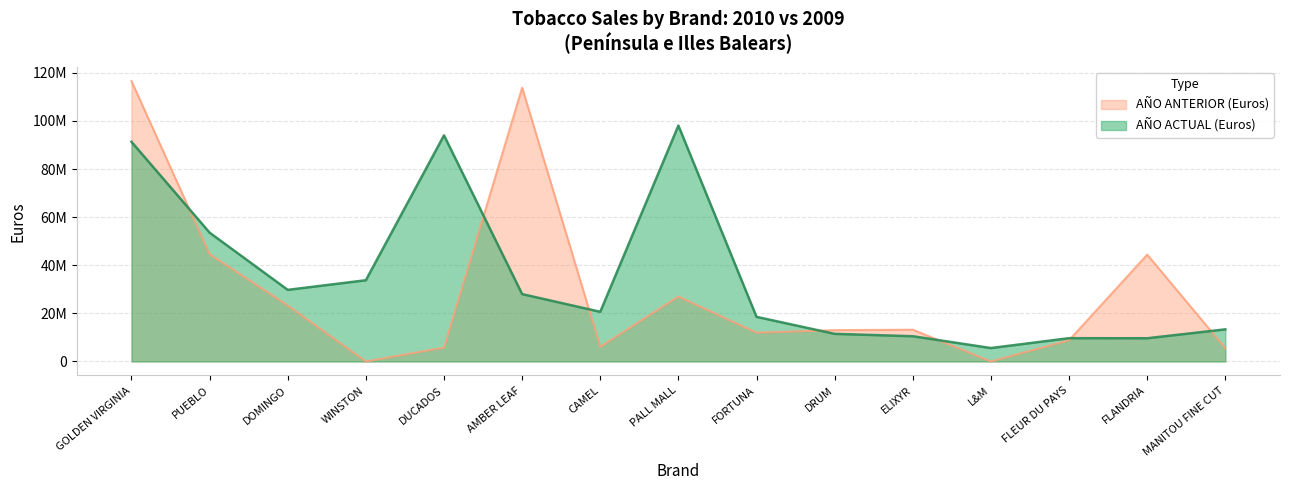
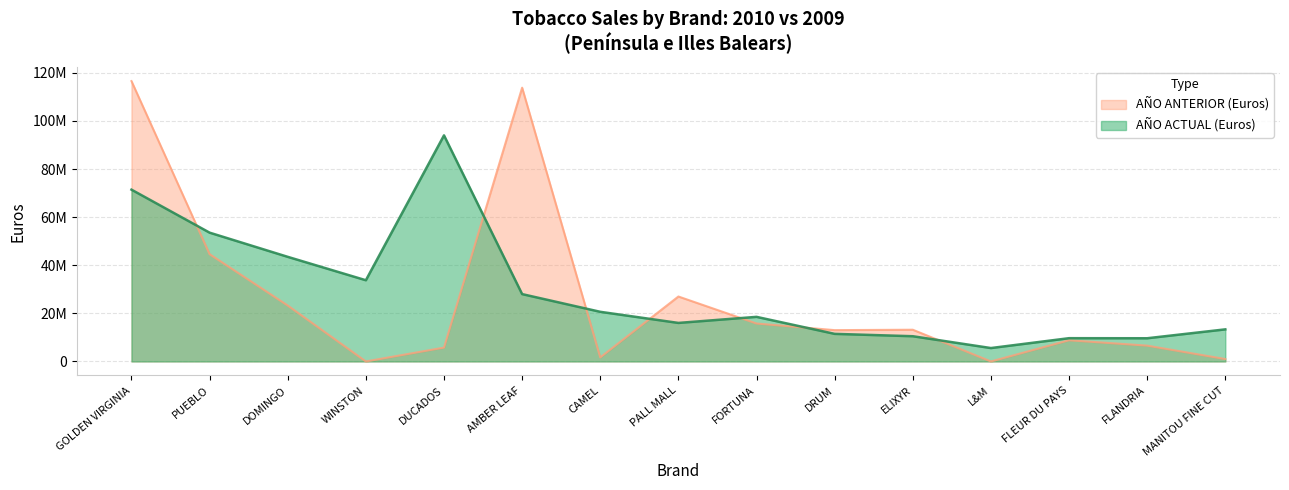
  {
    "AÑO ANTERIOR (Euros)": {
      "GOLDEN VIRGINIA": 117000000,
      "PUEBLO": 45000000,
      "DOMINGO": 23000000,
      "WINSTON": 0,
      "DUCADOS": 6000000,
      "AMBER LEAF": 114000000,
-     "CAMEL": 6000000,
+     "CAMEL": 2000000,
      "PALL MALL": 27000000,
-     "FORTUNA": 12000000,
+     "FORTUNA": 16000000,
      "DRUM": 13000000,
      "ELIXYR": 13000000,
      "L&M": 0,
-     "FLANDRIA": 44000000,
-     "MANITOU FINE CUT": 5000000
+     "FLANDRIA": 7000000,
+     "MANITOU FINE CUT": 1000000
    },
    "AÑO ACTUAL (Euros)": {
-     "GOLDEN VIRGINIA": 91000000,
+     "GOLDEN VIRGINIA": 71000000,
      "PUEBLO": 54000000,
-     "DOMINGO": 30000000,
+     "DOMINGO": 43000000,
      "WINSTON": 34000000,
      "DUCADOS": 94000000,
      "AMBER LEAF": 28000000,
      "CAMEL": 21000000,
-     "PALL MALL": 98000000,
+     "PALL MALL": 16000000,
      "FORTUNA": 19000000,
      "DRUM": 11000000,
      "ELIXYR": 10000000,
      "L&M": 6000000,
      "FLANDRIA": 10000000,
      "MANITOU FINE CUT": 13000000
    }
  }
